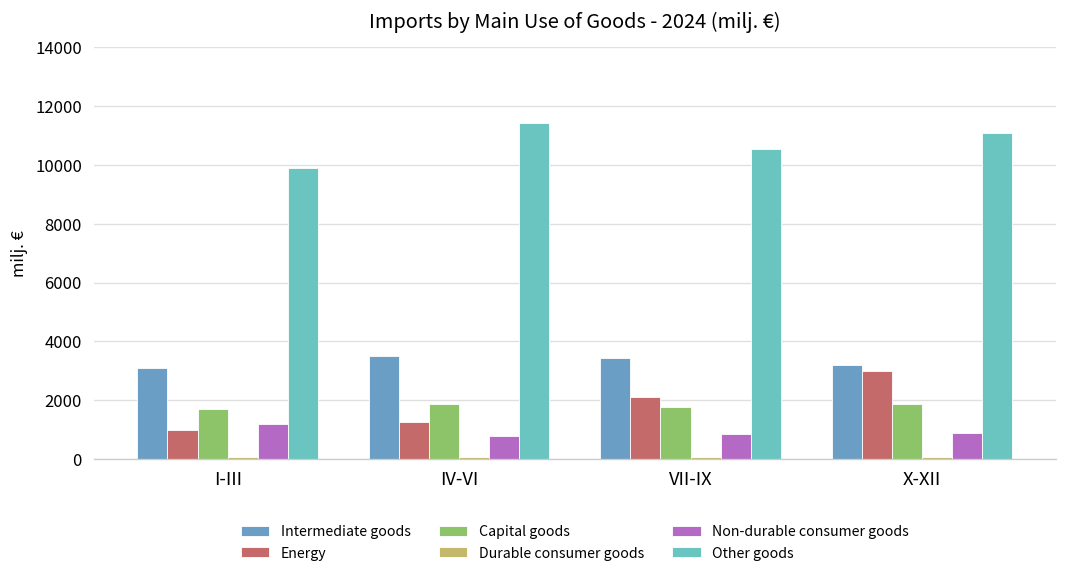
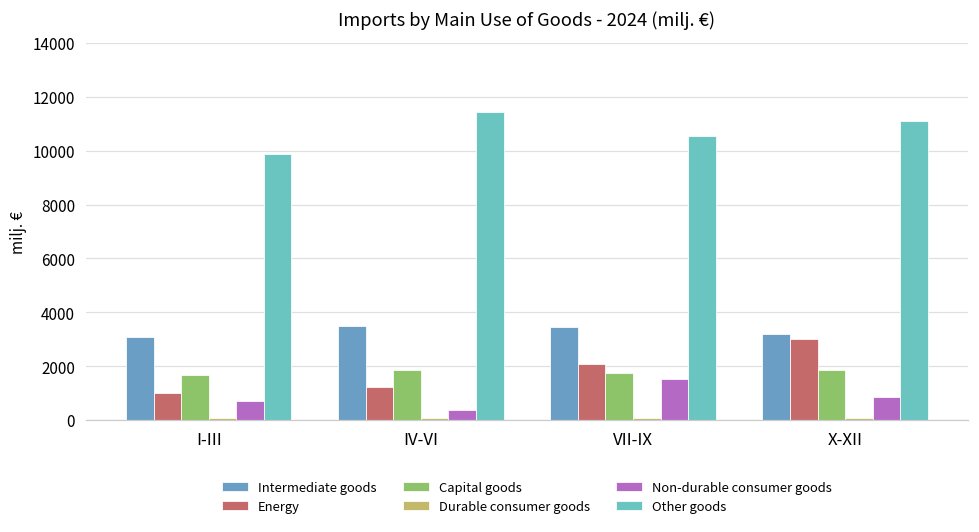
  {
    "Energy": {
      "I-III": 1000,
      "IV-VI": 1200,
      "VII-IX": 2100,
      "X-XII": 3000
    },
    "Non-durable consumer goods": {
-     "I-III": 1200,
-     "IV-VI": 800,
-     "VII-IX": 900,
+     "I-III": 700,
+     "IV-VI": 400,
+     "VII-IX": 1500,
      "X-XII": 900
    }
  }
